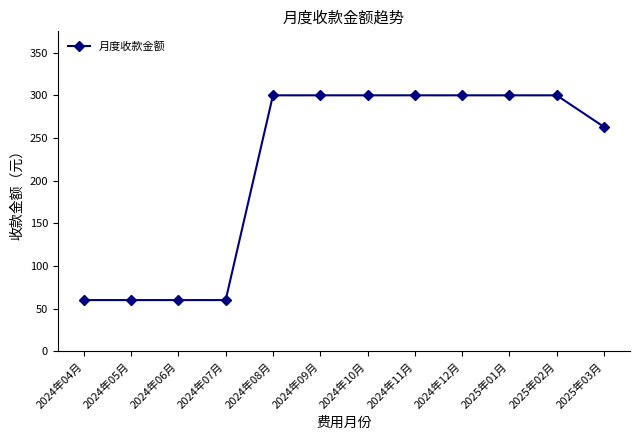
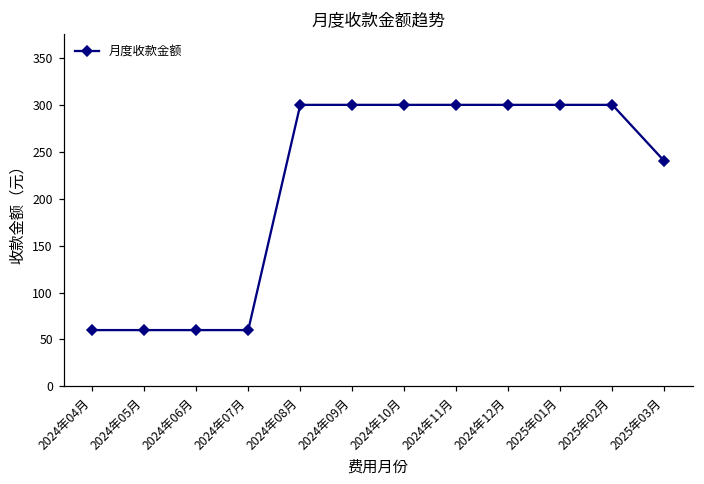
  {
    "2024年04月": 60,
    "2024年05月": 60,
    "2024年06月": 60,
    "2024年07月": 60,
    "2024年08月": 300,
    "2024年09月": 300,
    "2024年10月": 300,
    "2024年11月": 300,
    "2024年12月": 300,
    "2025年01月": 300,
    "2025年02月": 300,
-   "2025年03月": 260
+   "2025年03月": 240
  }
